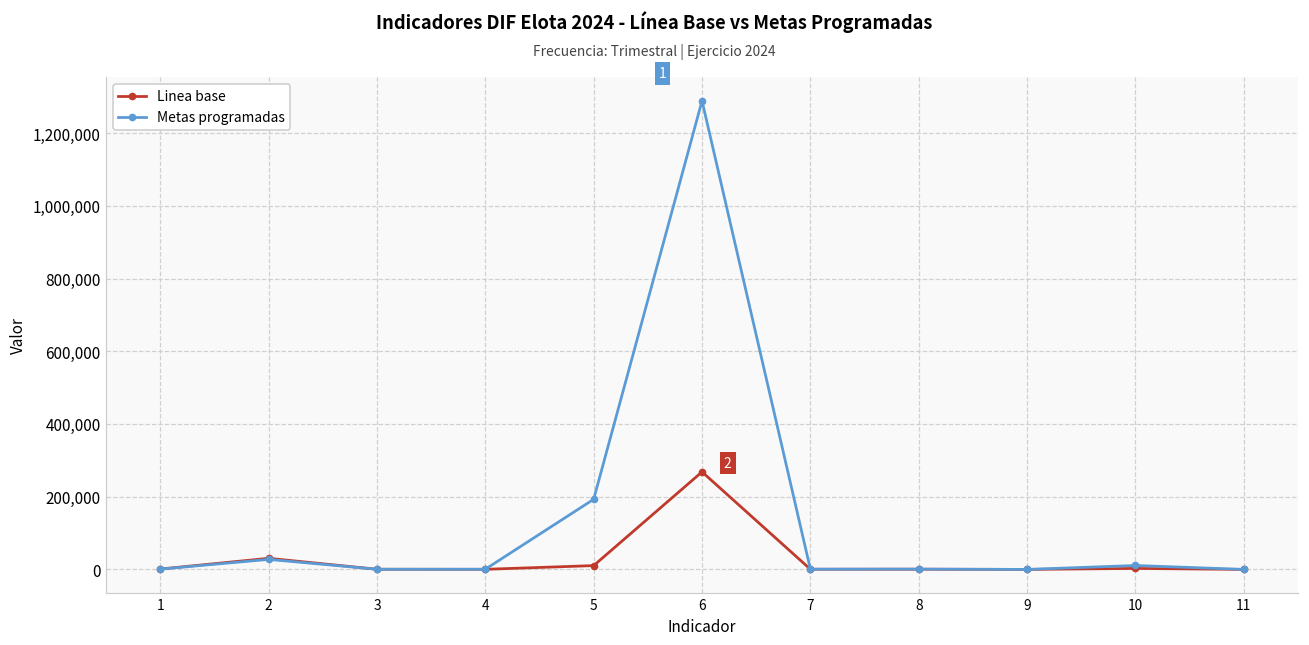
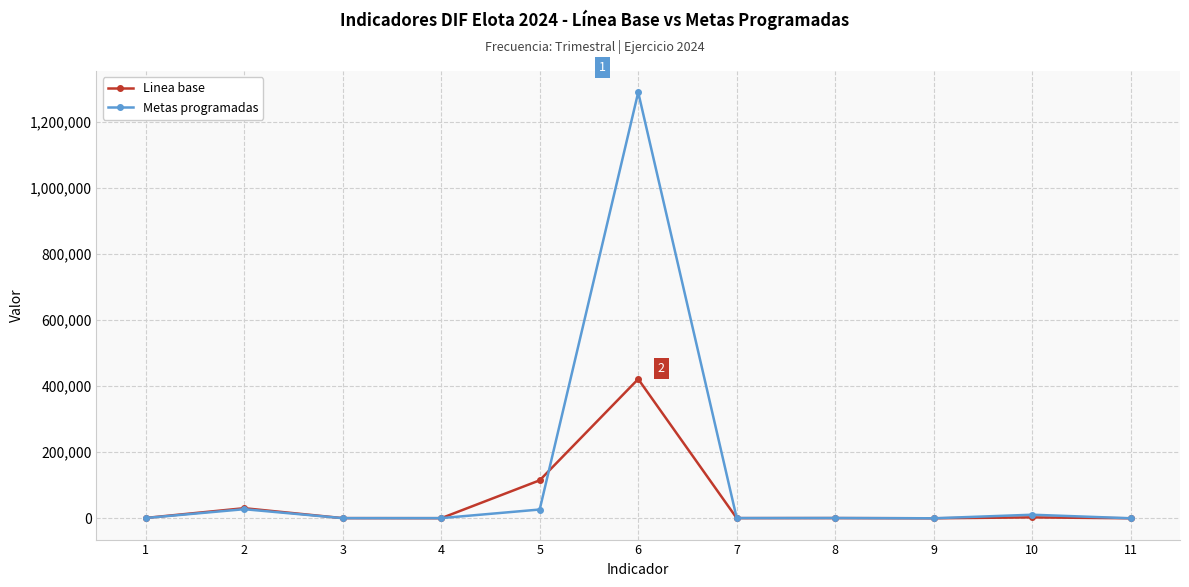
  {
    "Linea base": {
-     "5": "10,000",
-     "6": "270,000",
+     "5": "110,000",
+     "6": "420,000",
      "10": "0"
    },
    "Metas programadas": {
-     "5": "190,000",
+     "5": "30,000",
      "6": "1,290,000",
      "10": "10,000"
    }
  }
